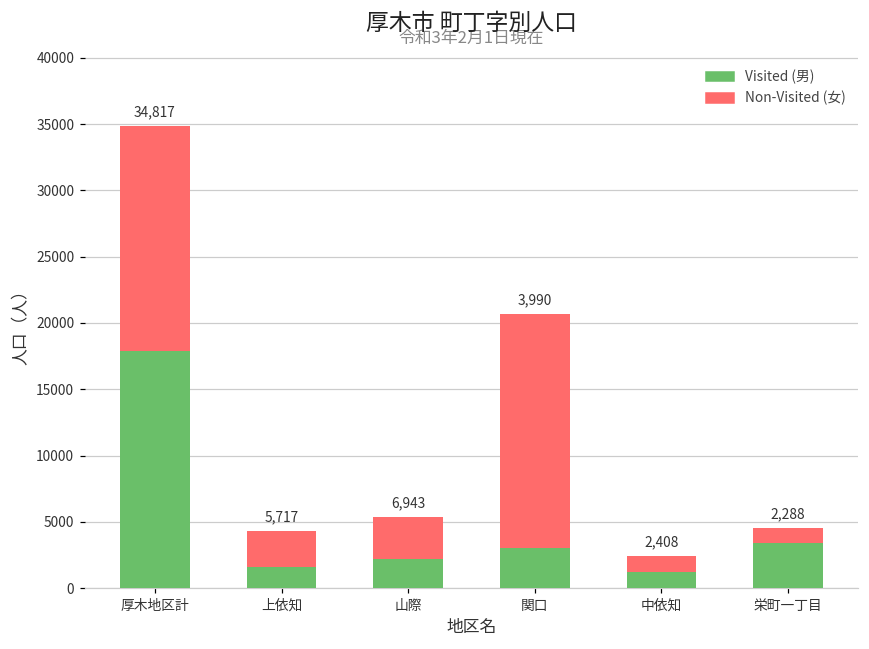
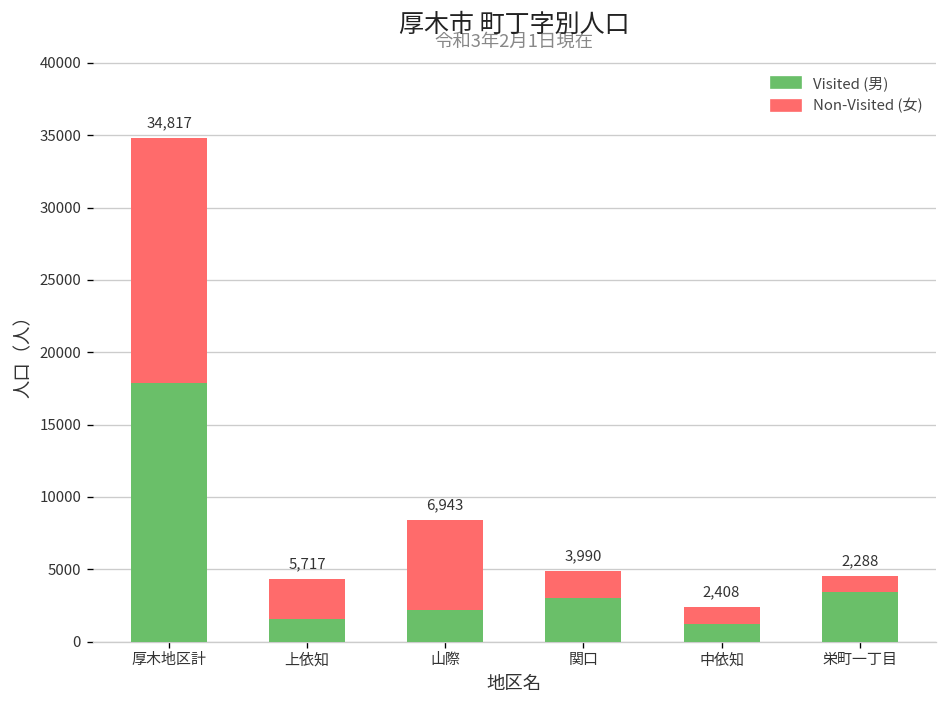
  {
    "Visited (男)": {
      "厚木地区計": 17900,
      "上依知": 1600,
      "山際": 2200,
      "関口": 3000,
      "中依知": 1200,
      "栄町一丁目": 3400
    },
    "Non-Visited (女)": {
-     "山際": 3200,
-     "関口": 17600
+     "山際": 6200,
+     "関口": 1800
    }
  }
